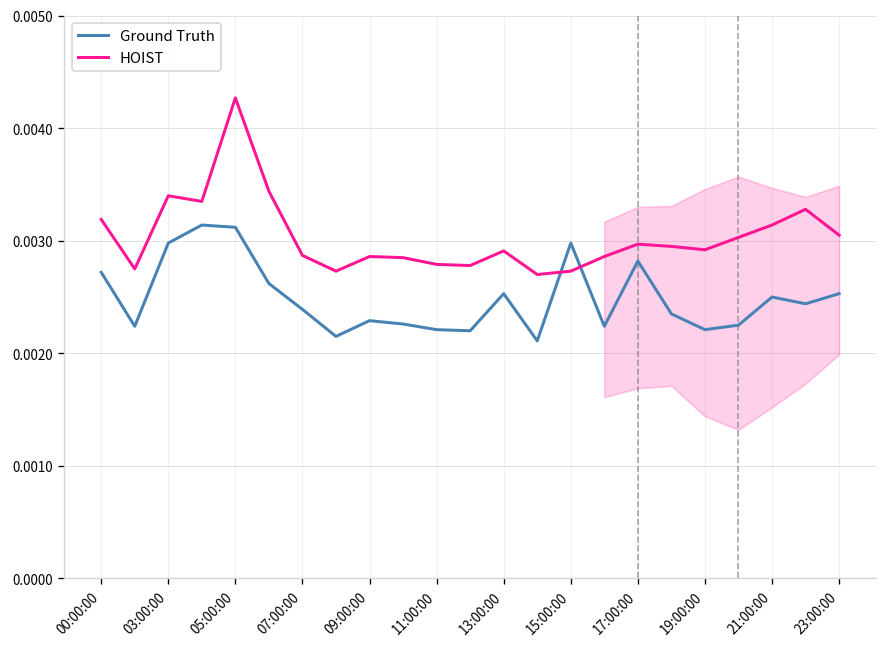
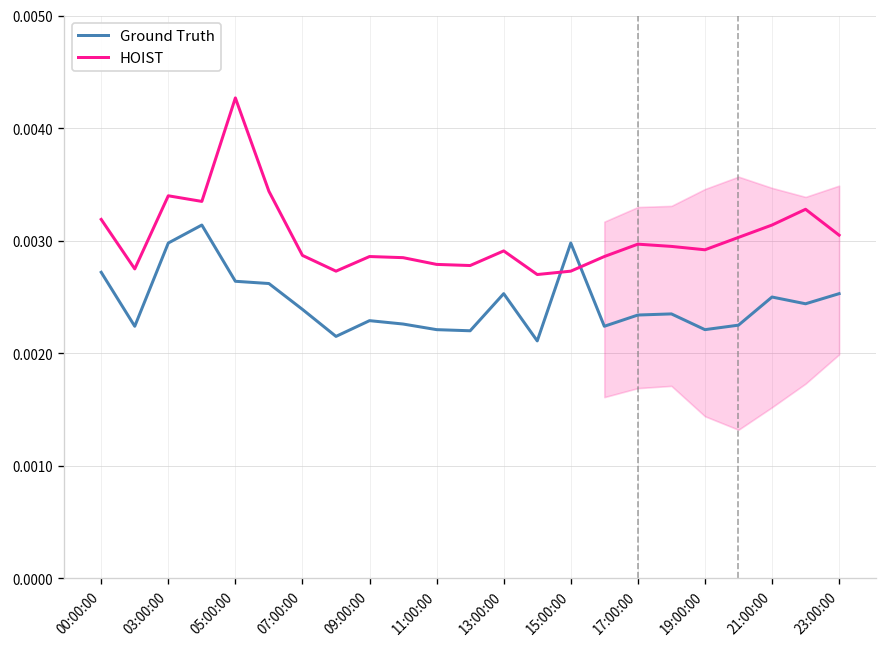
  {
    "Ground Truth": {
      "00:00:00": 0.0027,
      "03:00:00": 0.0030,
-     "05:00:00": 0.0031,
+     "05:00:00": 0.0026,
      "07:00:00": 0.0024,
      "09:00:00": 0.0023,
      "11:00:00": 0.0022,
      "13:00:00": 0.0025,
      "15:00:00": 0.0030,
-     "17:00:00": 0.0028,
+     "17:00:00": 0.0023,
      "19:00:00": 0.0022,
      "21:00:00": 0.0025,
      "23:00:00": 0.0025
    }
  }
